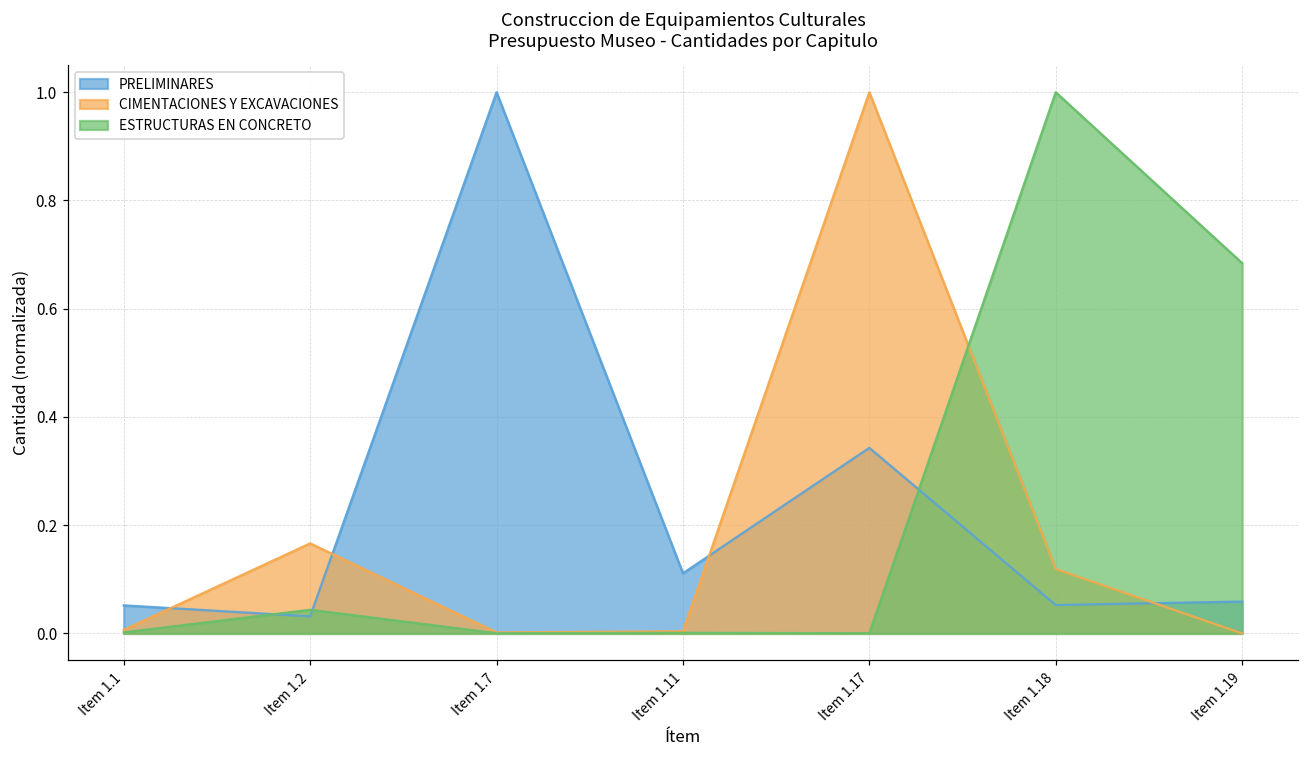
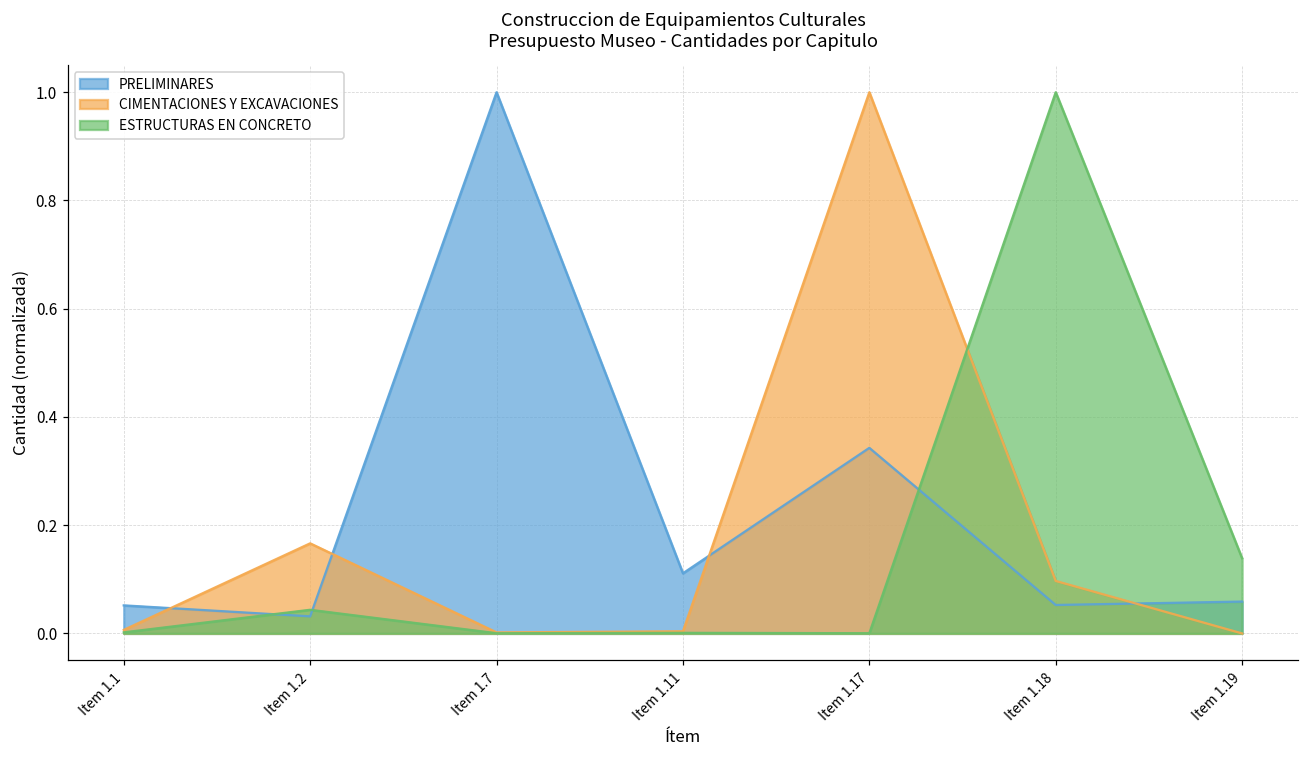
  {
    "PRELIMINARES": {
      "Item 1.1": 0.05,
      "Item 1.2": 0.03,
      "Item 1.7": 1.00,
      "Item 1.11": 0.11,
      "Item 1.17": 0.34,
      "Item 1.18": 0.05,
      "Item 1.19": 0.06
    },
    "CIMENTACIONES Y EXCAVACIONES": {
      "Item 1.2": 0.17,
      "Item 1.17": 1.00,
-     "Item 1.18": 0.12,
+     "Item 1.18": 0.10,
      "Item 1.19": 0.00
    },
    "ESTRUCTURAS EN CONCRETO": {
      "Item 1.2": 0.04,
      "Item 1.17": 0.00,
      "Item 1.18": 1.00,
-     "Item 1.19": 0.68
+     "Item 1.19": 0.14
    }
  }
